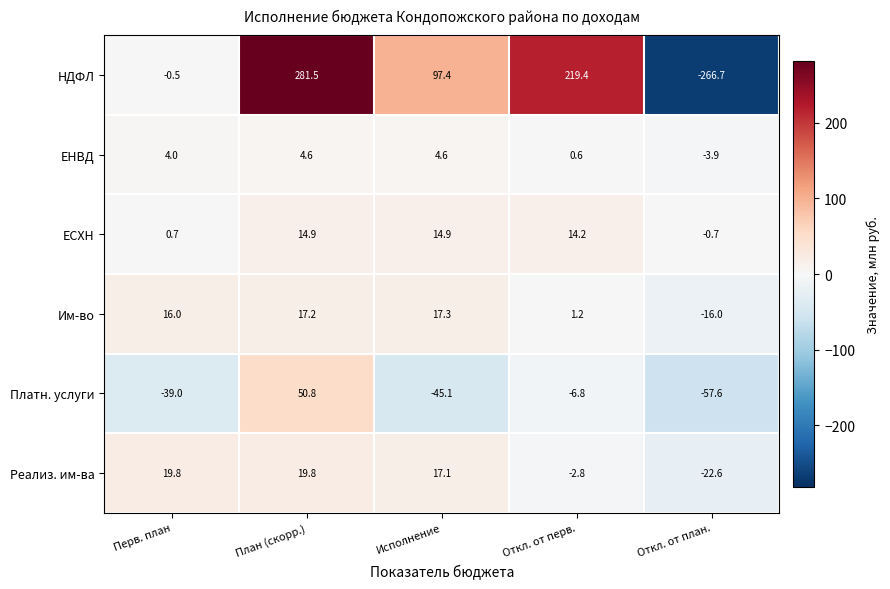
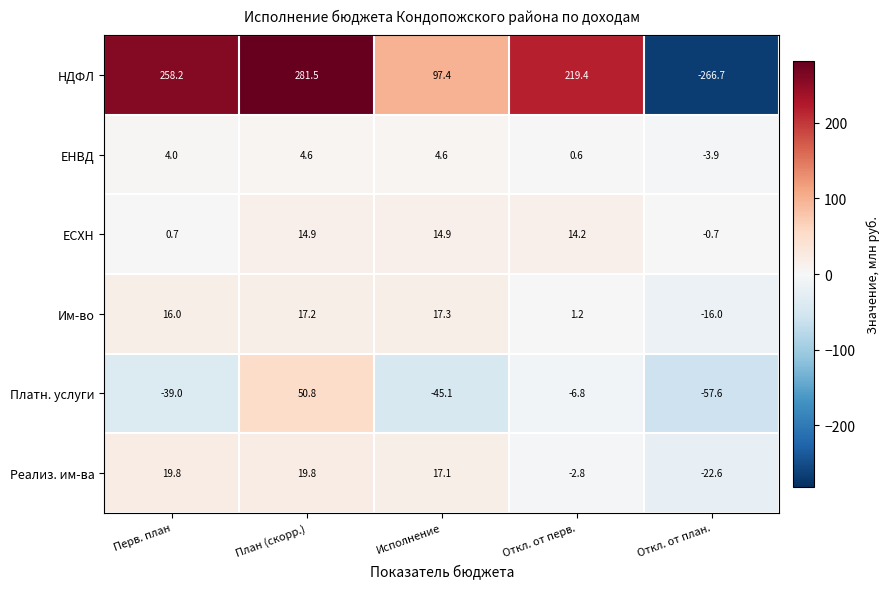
  {
    "НДФЛ": {
-     "Перв. план": -0.5,
+     "Перв. план": 258.2,
      "План (скорр.)": 281.5,
      "Исполнение": 97.4,
      "Откл. от перв.": 219.4,
      "Откл. от план.": -266.7
    },
    "ЕНВД": {
      "Перв. план": 4.0,
      "План (скорр.)": 4.6,
      "Исполнение": 4.6,
      "Откл. от перв.": 0.6,
      "Откл. от план.": -3.9
    },
    "ЕСХН": {
      "Перв. план": 0.7,
      "План (скорр.)": 14.9,
      "Исполнение": 14.9,
      "Откл. от перв.": 14.2,
      "Откл. от план.": -0.7
    },
    "Им-во": {
      "Перв. план": 16.0,
      "План (скорр.)": 17.2,
      "Исполнение": 17.3,
      "Откл. от перв.": 1.2,
      "Откл. от план.": -16.0
    },
    "Платн. услуги": {
      "Перв. план": -39.0,
      "План (скорр.)": 50.8,
      "Исполнение": -45.1,
      "Откл. от перв.": -6.8,
      "Откл. от план.": -57.6
    },
    "Реализ. им-ва": {
      "Перв. план": 19.8,
      "План (скорр.)": 19.8,
      "Исполнение": 17.1,
      "Откл. от перв.": -2.8,
      "Откл. от план.": -22.6
    }
  }
